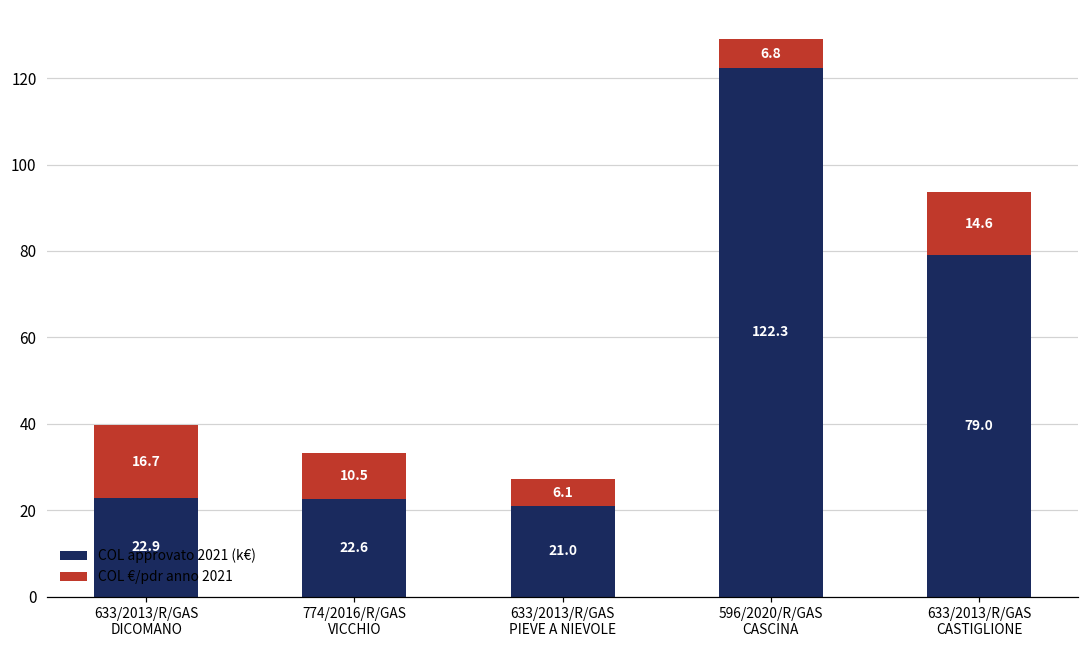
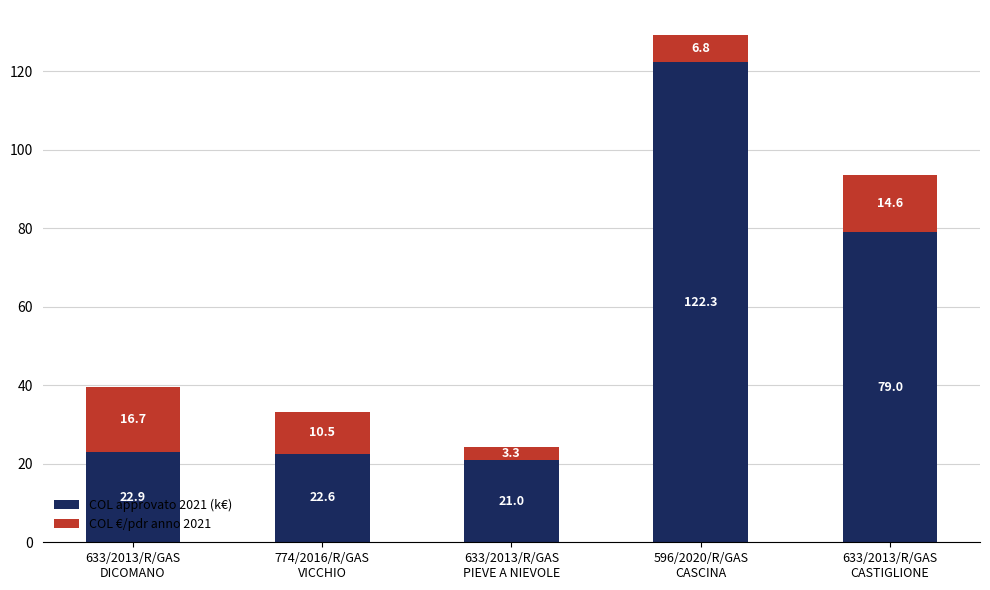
  {
    "COL approvato 2021 (k€)": {
      "633/2013/R/GAS DICOMANO": 22.9,
      "774/2016/R/GAS VICCHIO": 22.6,
      "633/2013/R/GAS PIEVE A NIEVOLE": 21.0,
      "596/2020/R/GAS CASCINA": 122.3,
      "633/2013/R/GAS CASTIGLIONE": 79.0
    },
    "COL €/pdr anno 2021": {
      "633/2013/R/GAS DICOMANO": 16.7,
      "774/2016/R/GAS VICCHIO": 10.5,
-     "633/2013/R/GAS PIEVE A NIEVOLE": 6.1,
+     "633/2013/R/GAS PIEVE A NIEVOLE": 3.3,
      "596/2020/R/GAS CASCINA": 6.8,
      "633/2013/R/GAS CASTIGLIONE": 14.6
    }
  }
